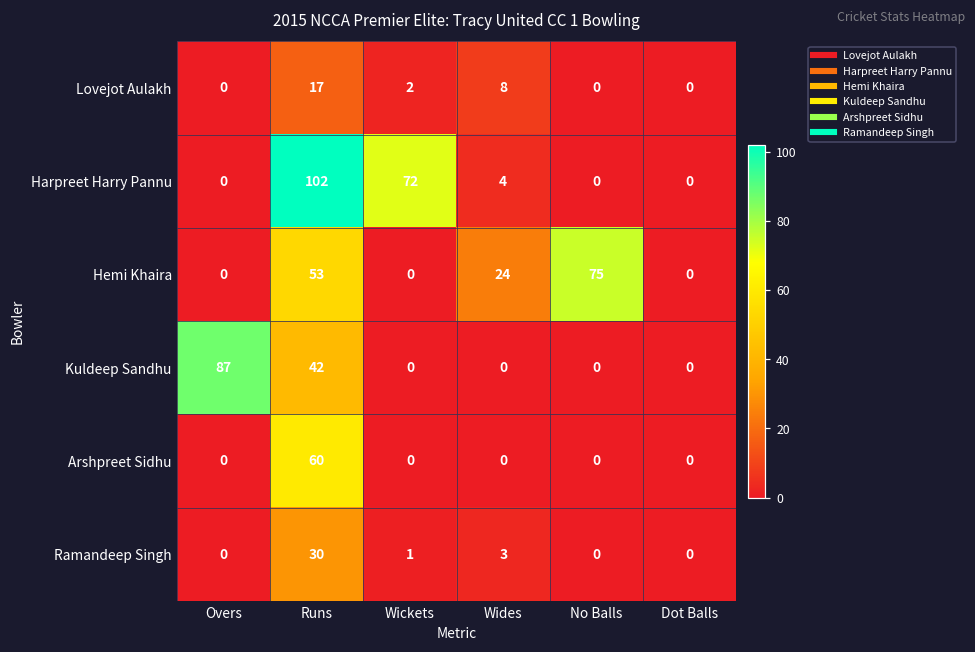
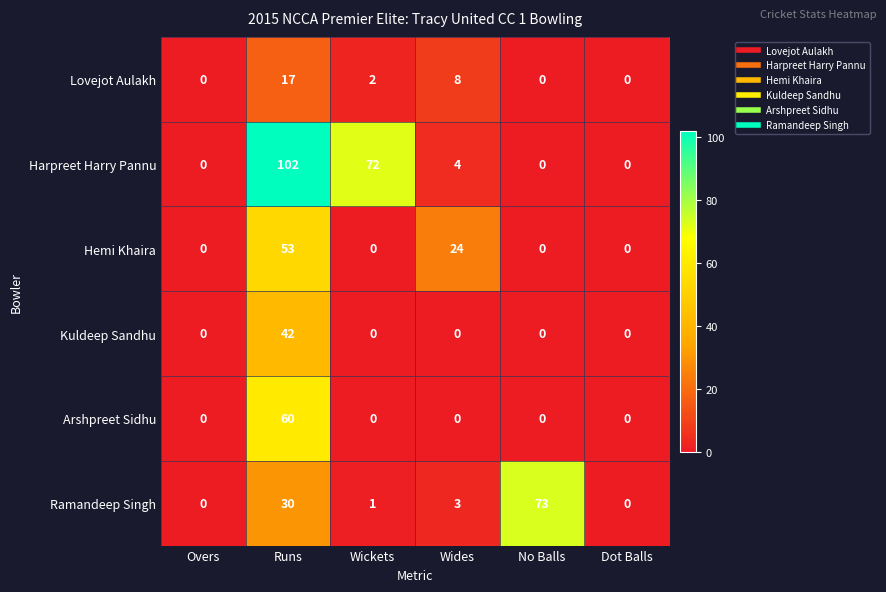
  {
    "Lovejot Aulakh": {
      "Overs": 0,
      "Runs": 17,
      "Wickets": 2,
      "Wides": 8,
      "No Balls": 0,
      "Dot Balls": 0
    },
    "Harpreet Harry Pannu": {
      "Overs": 0,
      "Runs": 102,
      "Wickets": 72,
      "Wides": 4,
      "No Balls": 0,
      "Dot Balls": 0
    },
    "Hemi Khaira": {
      "Overs": 0,
      "Runs": 53,
      "Wickets": 0,
      "Wides": 24,
-     "No Balls": 75,
+     "No Balls": 0,
      "Dot Balls": 0
    },
    "Kuldeep Sandhu": {
-     "Overs": 87,
+     "Overs": 0,
      "Runs": 42,
      "Wickets": 0,
      "Wides": 0,
      "No Balls": 0,
      "Dot Balls": 0
    },
    "Arshpreet Sidhu": {
      "Overs": 0,
      "Runs": 60,
      "Wickets": 0,
      "Wides": 0,
      "No Balls": 0,
      "Dot Balls": 0
    },
    "Ramandeep Singh": {
      "Overs": 0,
      "Runs": 30,
      "Wickets": 1,
      "Wides": 3,
-     "No Balls": 0,
+     "No Balls": 73,
      "Dot Balls": 0
    }
  }
